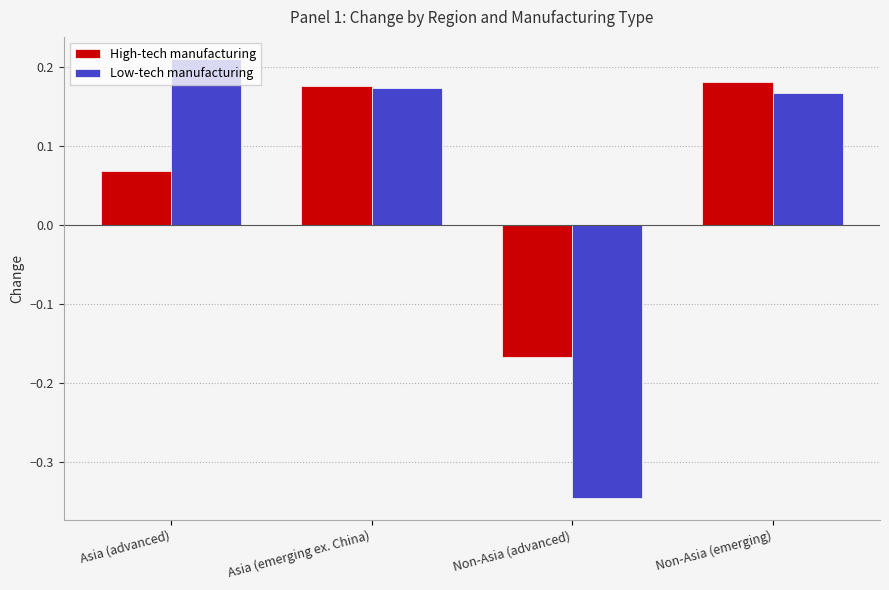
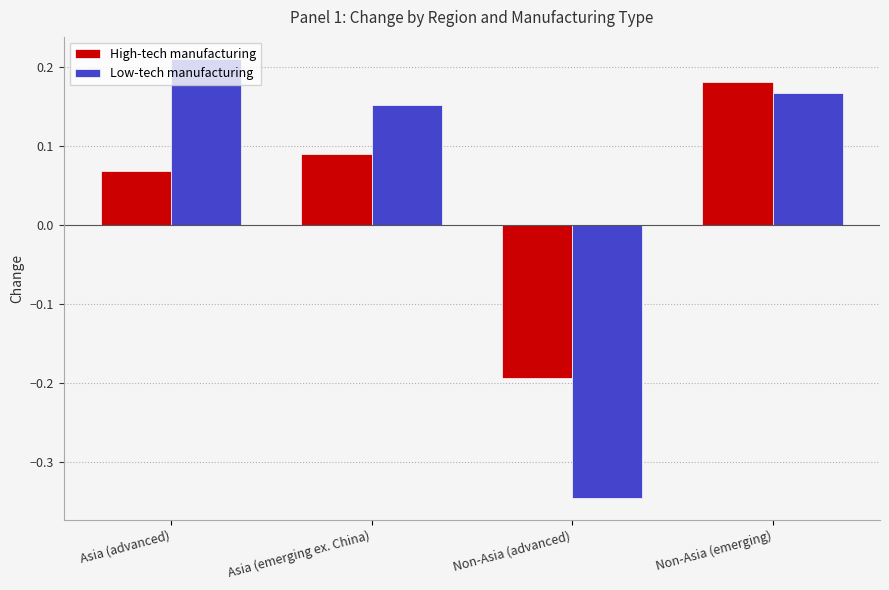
  {
    "High-tech manufacturing": {
      "Asia (advanced)": 0.07,
-     "Asia (emerging ex. China)": 0.18,
-     "Non-Asia (advanced)": -0.17,
+     "Asia (emerging ex. China)": 0.09,
+     "Non-Asia (advanced)": -0.19,
      "Non-Asia (emerging)": 0.18
    },
    "Low-tech manufacturing": {
-     "Asia (emerging ex. China)": 0.17,
+     "Asia (emerging ex. China)": 0.15,
      "Non-Asia (advanced)": -0.35,
      "Non-Asia (emerging)": 0.17
    }
  }
